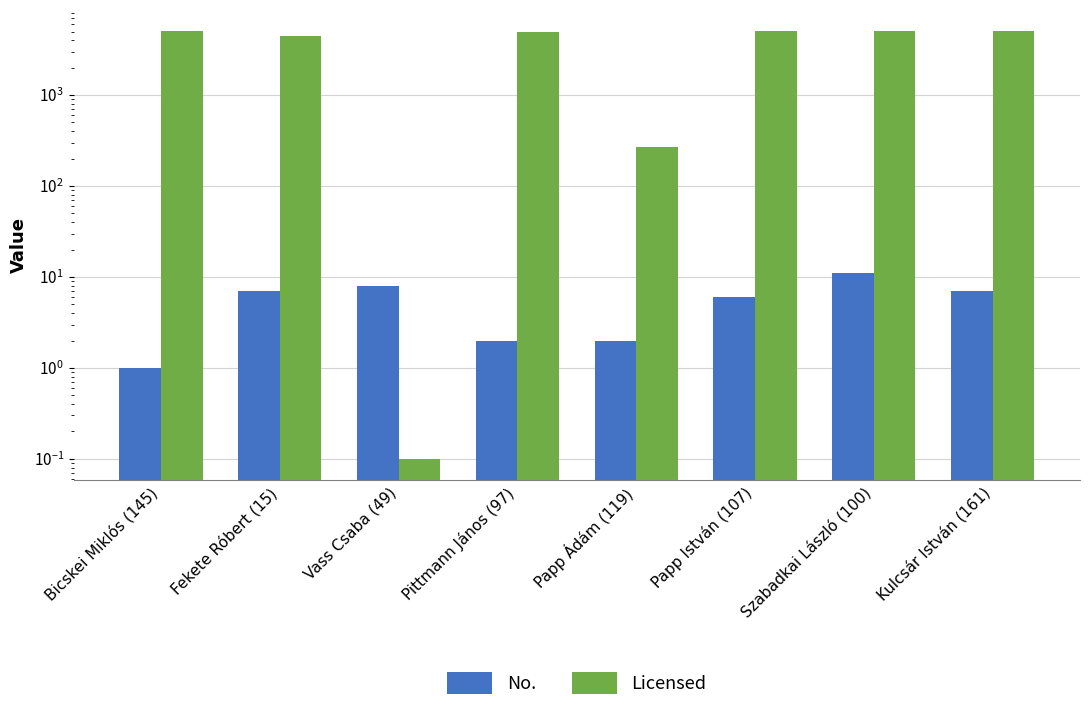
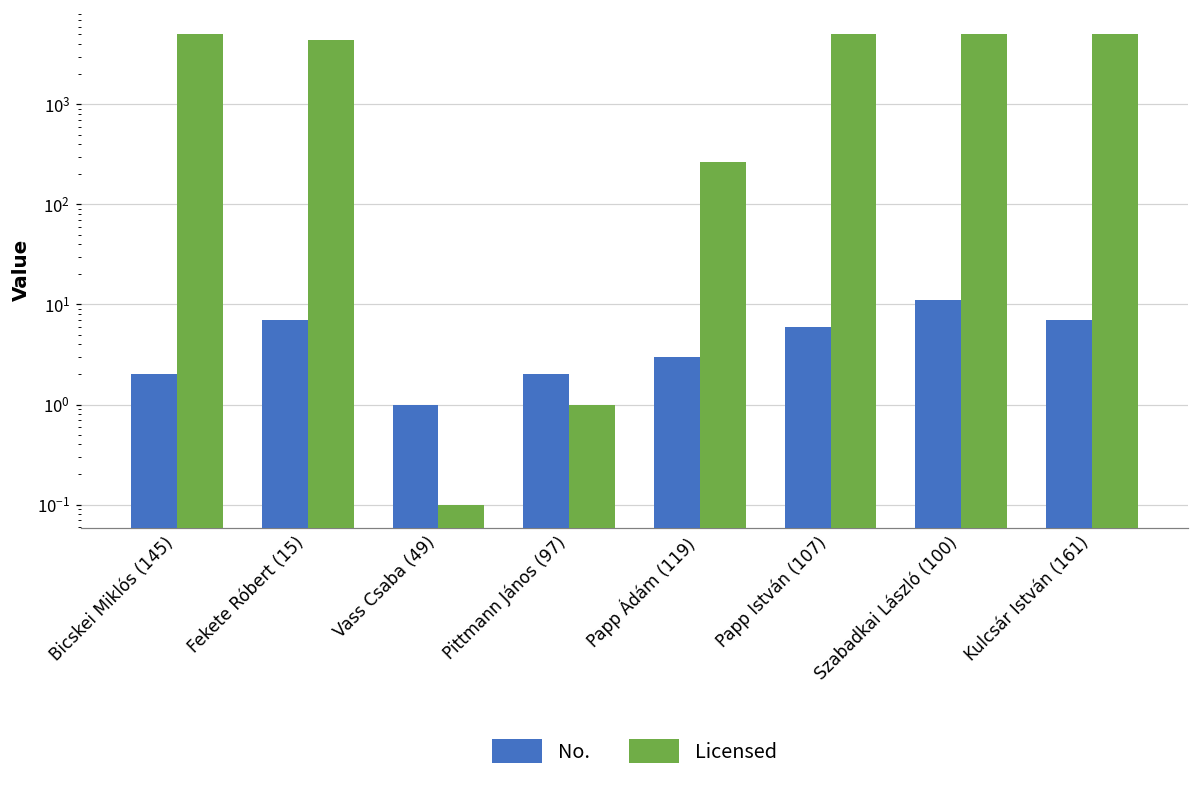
  {
    "No.": {
-     "Bicskei Miklós (145)": 1,
+     "Bicskei Miklós (145)": 2,
      "Fekete Róbert (15)": 7,
-     "Vass Csaba (49)": 8,
+     "Vass Csaba (49)": 1,
      "Pittmann János (97)": 2,
-     "Papp Ádám (119)": 2,
+     "Papp Ádám (119)": 3,
      "Papp István (107)": 6,
      "Szabadkai László (100)": 11,
      "Kulcsár István (161)": 7
    },
    "Licensed": {
      "Bicskei Miklós (145)": 5000,
      "Fekete Róbert (15)": 4000,
      "Vass Csaba (49)": 0.10,
-     "Pittmann János (97)": 5000,
+     "Pittmann János (97)": 1,
      "Papp Ádám (119)": 270,
      "Papp István (107)": 5000,
      "Szabadkai László (100)": 5000,
      "Kulcsár István (161)": 5000
    }
  }
